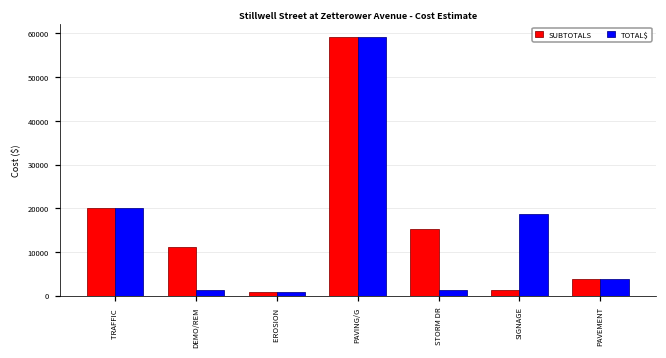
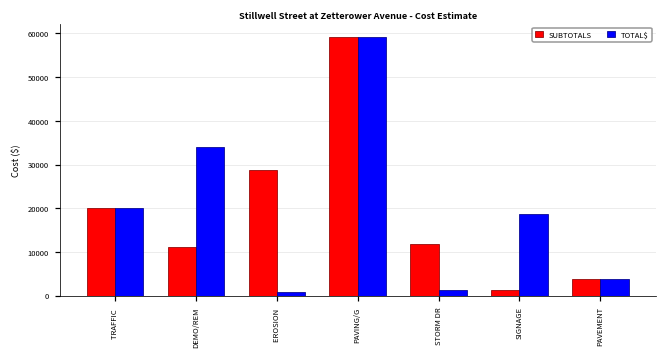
  {
    "SUBTOTALS": {
      "TRAFFIC": 20000,
      "DEMO/REM": 11000,
-     "EROSION": 1000,
+     "EROSION": 29000,
      "PAVING/G": 59000,
-     "STORM DR": 15000,
+     "STORM DR": 12000,
      "SIGNAGE": 1000,
      "PAVEMENT": 4000
    },
    "TOTAL$": {
      "TRAFFIC": 20000,
-     "DEMO/REM": 1000,
+     "DEMO/REM": 34000,
      "EROSION": 1000,
      "PAVING/G": 59000,
      "STORM DR": 1000,
      "SIGNAGE": 19000,
      "PAVEMENT": 4000
    }
  }
